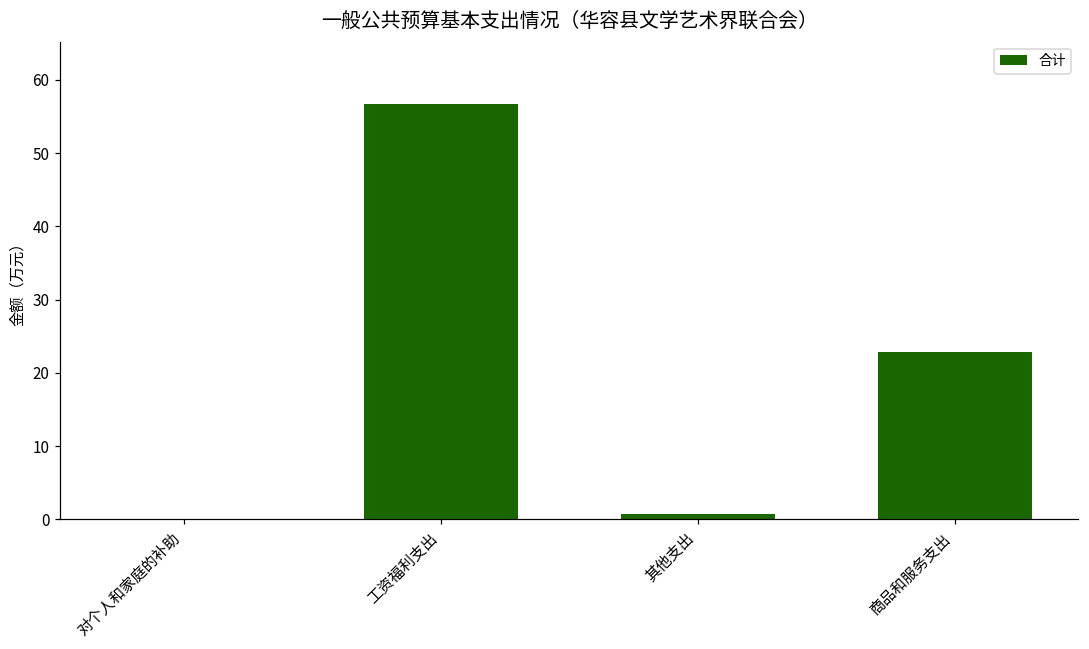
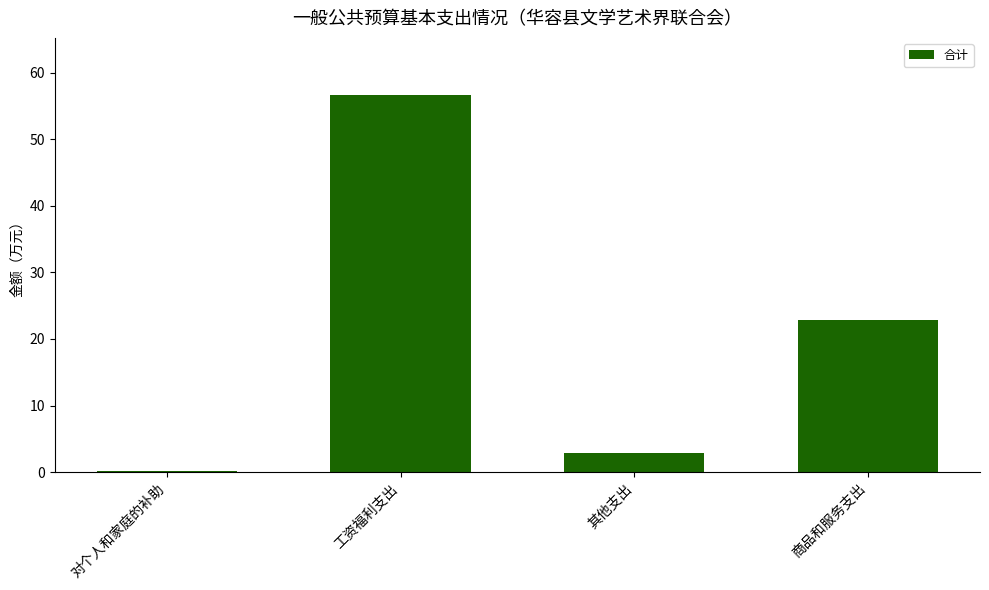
  {
    "工资福利支出": 57,
-   "其他支出": 1,
+   "其他支出": 3,
    "商品和服务支出": 23
  }
